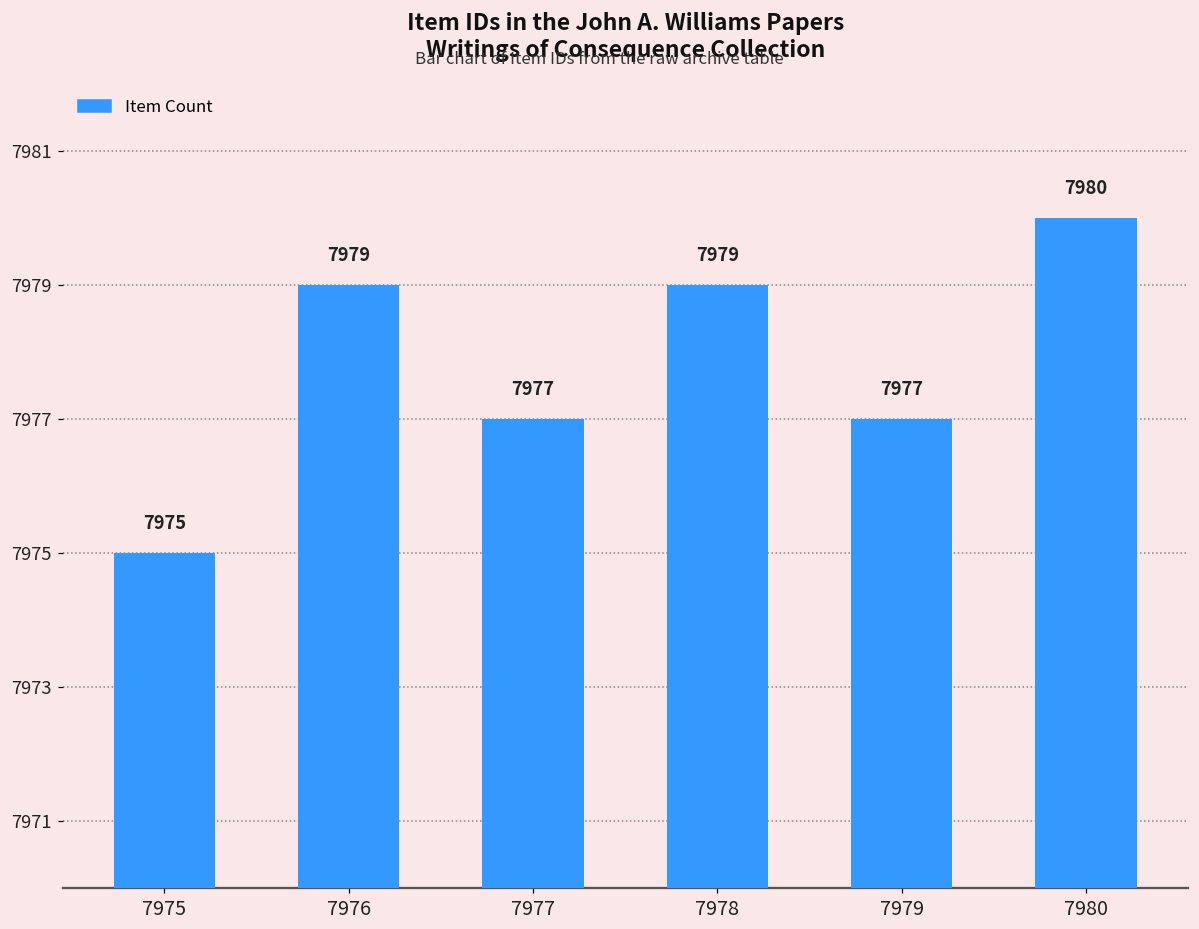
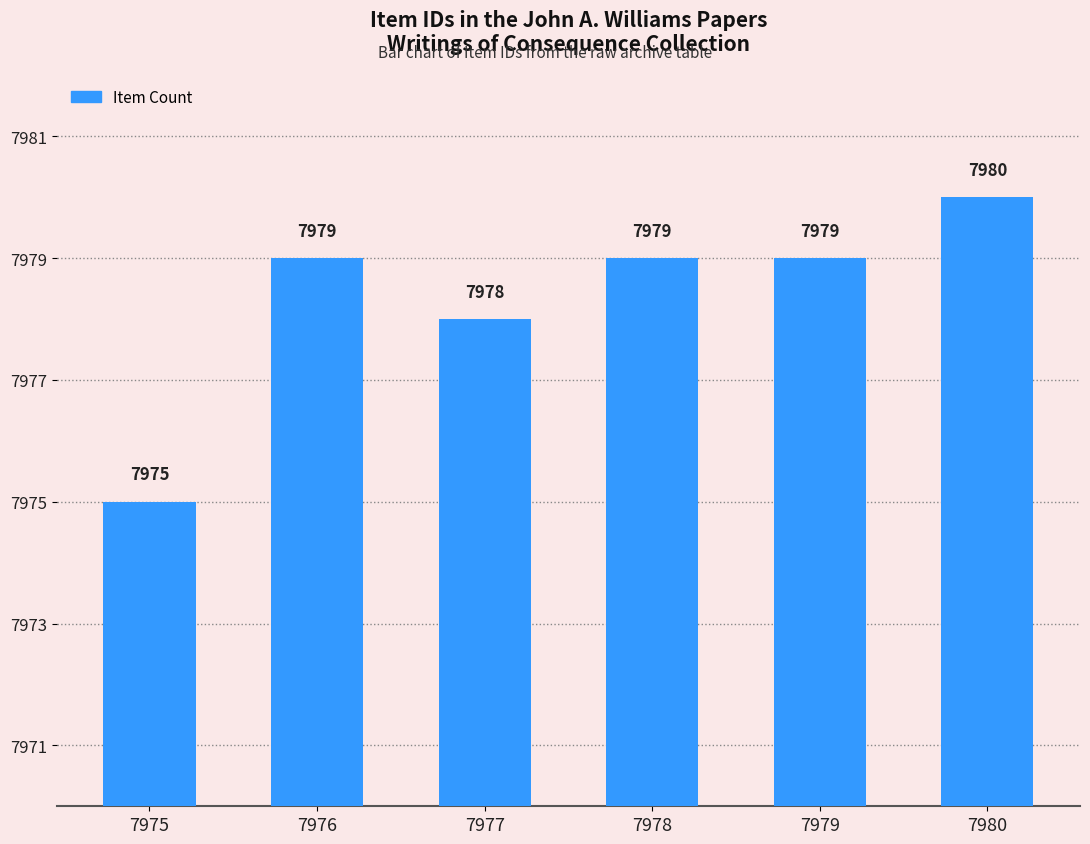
  {
    "7975": 7975,
    "7976": 7979,
-   "7977": 7977,
+   "7977": 7978,
    "7978": 7979,
-   "7979": 7977,
+   "7979": 7979,
    "7980": 7980
  }
